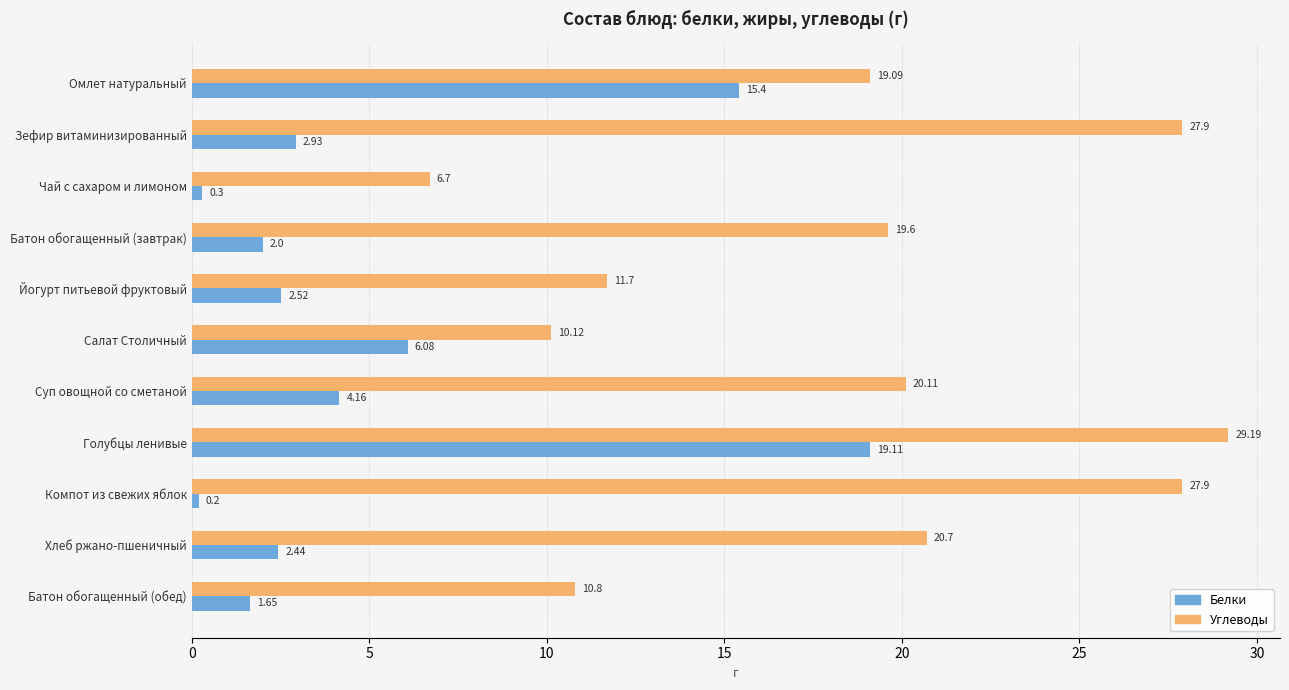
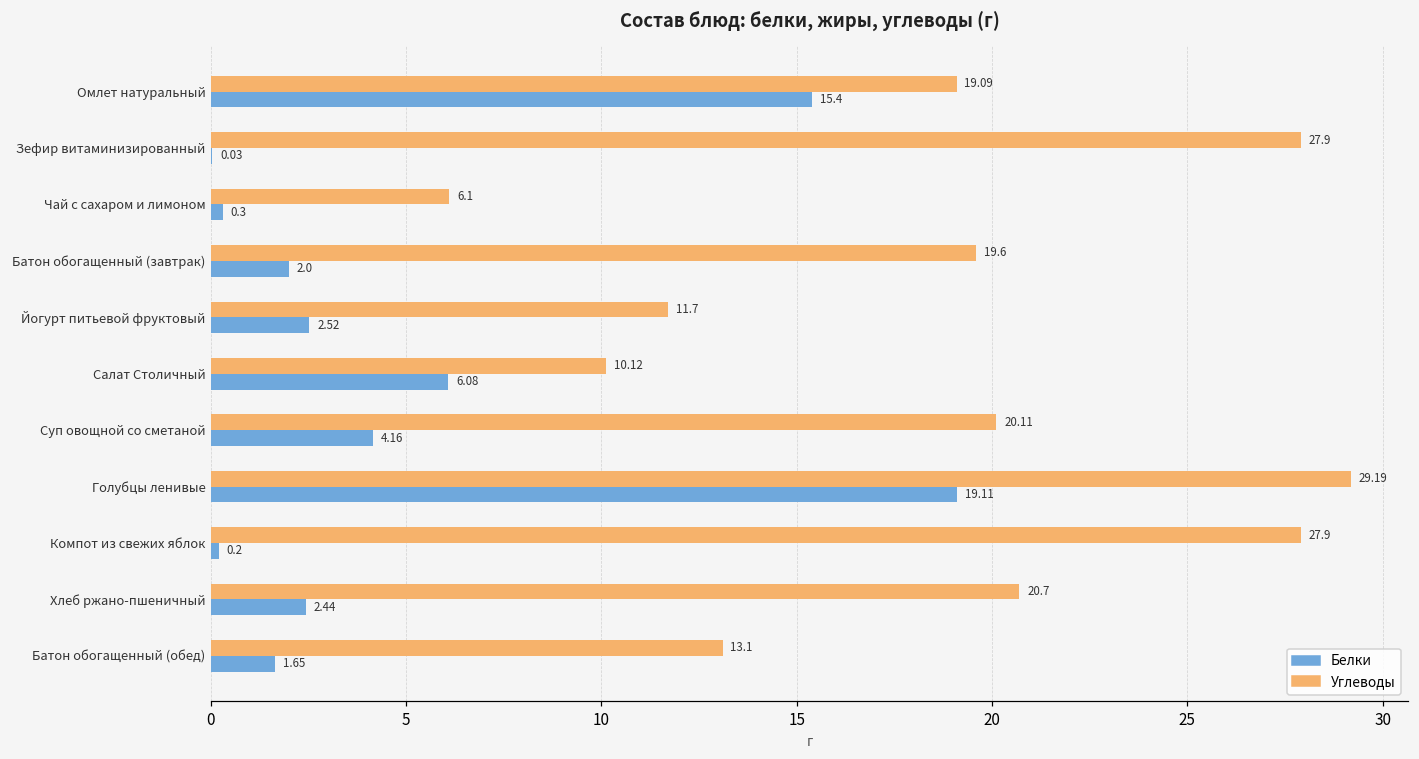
  {
    "Белки": {
      "Омлет натуральный": 15.4,
-     "Зефир витаминизированный": 2.93,
+     "Зефир витаминизированный": 0.03,
      "Чай с сахаром и лимоном": 0.3,
      "Батон обогащенный (завтрак)": 2.0,
      "Йогурт питьевой фруктовый": 2.52,
      "Салат Столичный": 6.08,
      "Суп овощной со сметаной": 4.16,
      "Голубцы ленивые": 19.11,
      "Компот из свежих яблок": 0.2,
      "Хлеб ржано-пшеничный": 2.44,
      "Батон обогащенный (обед)": 1.65
    },
    "Углеводы": {
      "Омлет натуральный": 19.09,
      "Зефир витаминизированный": 27.9,
-     "Чай с сахаром и лимоном": 6.7,
+     "Чай с сахаром и лимоном": 6.1,
      "Батон обогащенный (завтрак)": 19.6,
      "Йогурт питьевой фруктовый": 11.7,
      "Салат Столичный": 10.12,
      "Суп овощной со сметаной": 20.11,
      "Голубцы ленивые": 29.19,
      "Компот из свежих яблок": 27.9,
      "Хлеб ржано-пшеничный": 20.7,
-     "Батон обогащенный (обед)": 10.8
+     "Батон обогащенный (обед)": 13.1
    }
  }
